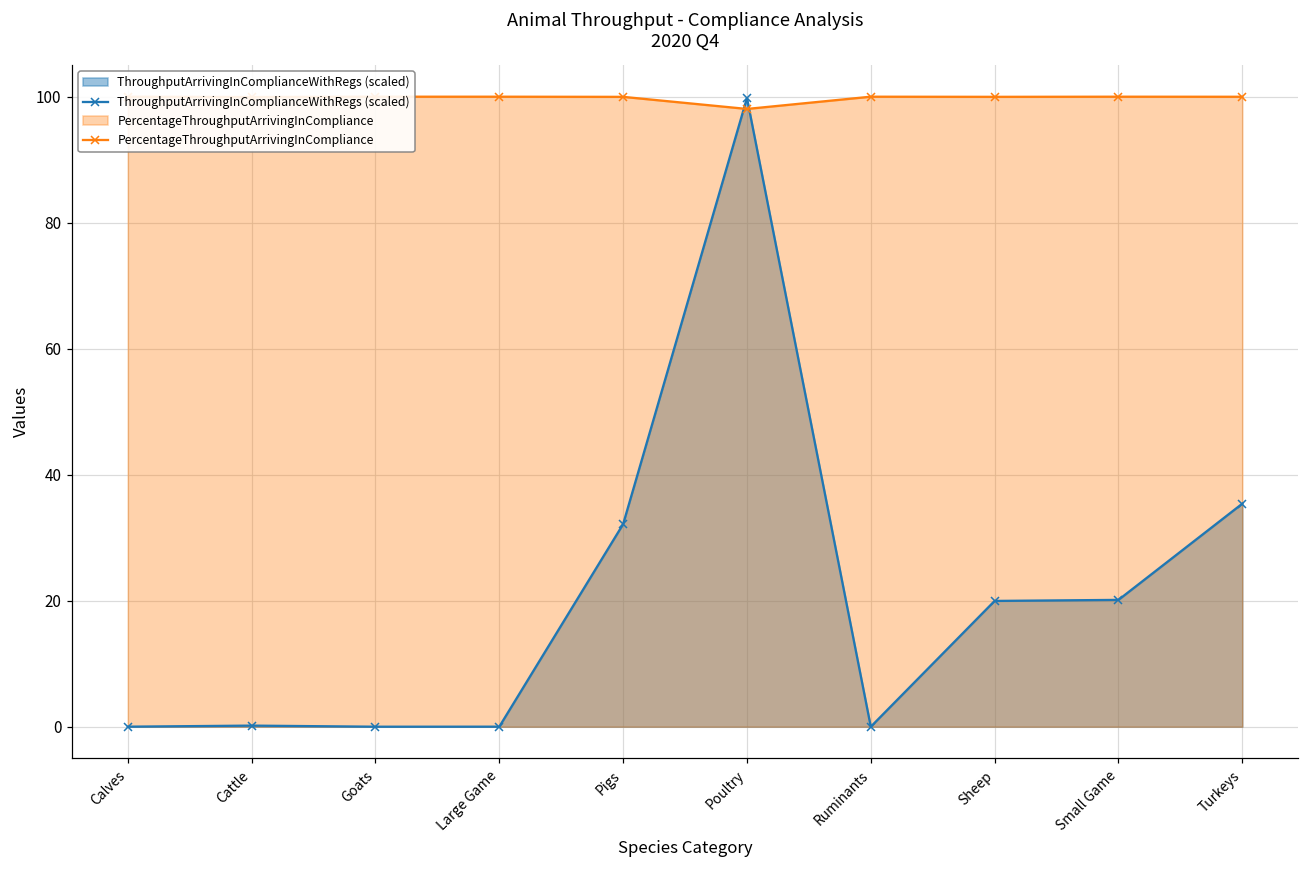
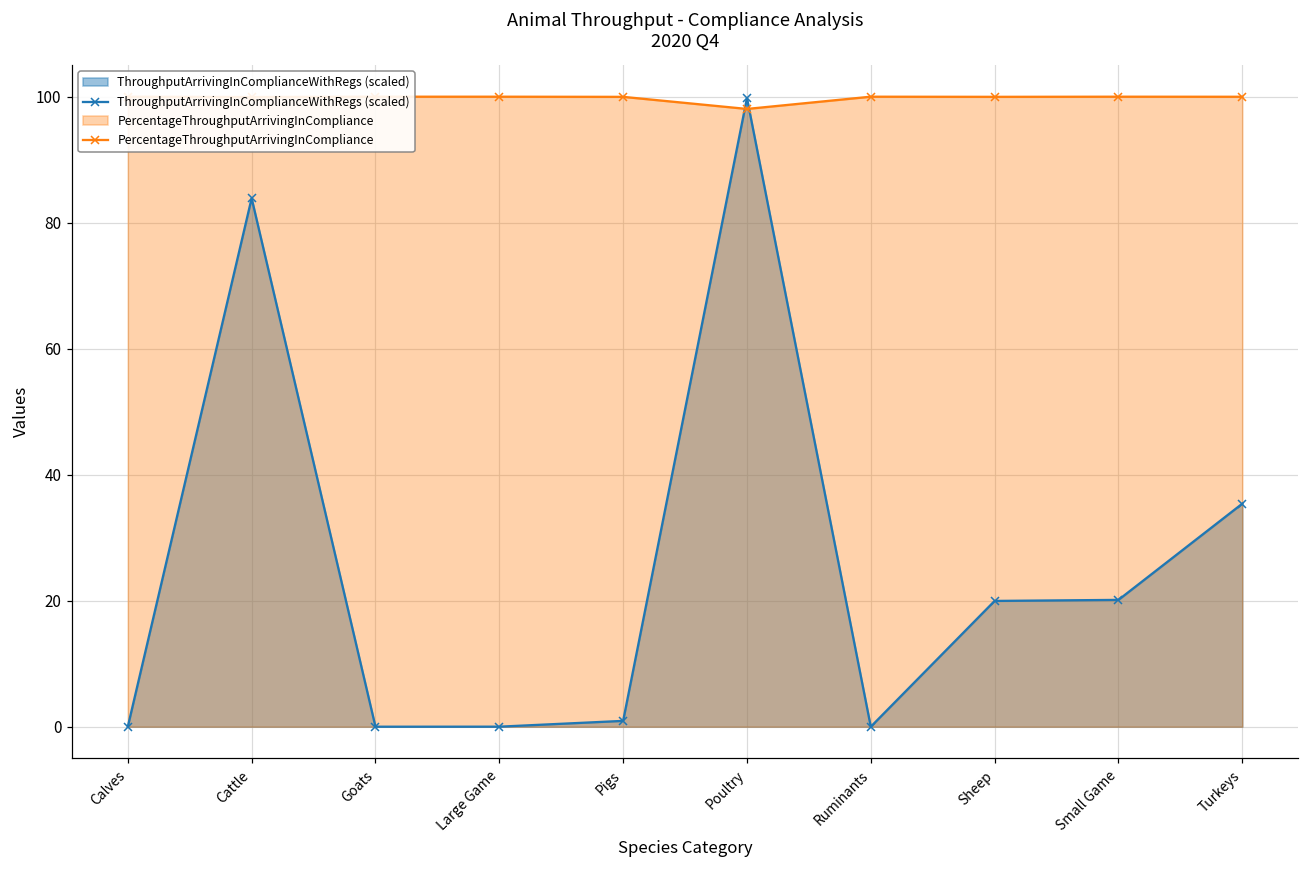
  {
    "ThroughputArrivingInComplianceWithRegs (scaled)": {
      "Calves": 0,
-     "Cattle": 0,
+     "Cattle": 84,
      "Goats": 0,
      "Large Game": 0,
-     "Pigs": 32,
+     "Pigs": 1,
      "Poultry": 100,
      "Ruminants": 0,
      "Sheep": 20,
      "Small Game": 20,
      "Turkeys": 35
    },
    "PercentageThroughputArrivingInCompliance": {
      "Large Game": 100,
      "Pigs": 100,
      "Poultry": 98,
      "Ruminants": 100,
      "Sheep": 100,
      "Small Game": 100,
      "Turkeys": 100
    }
  }
